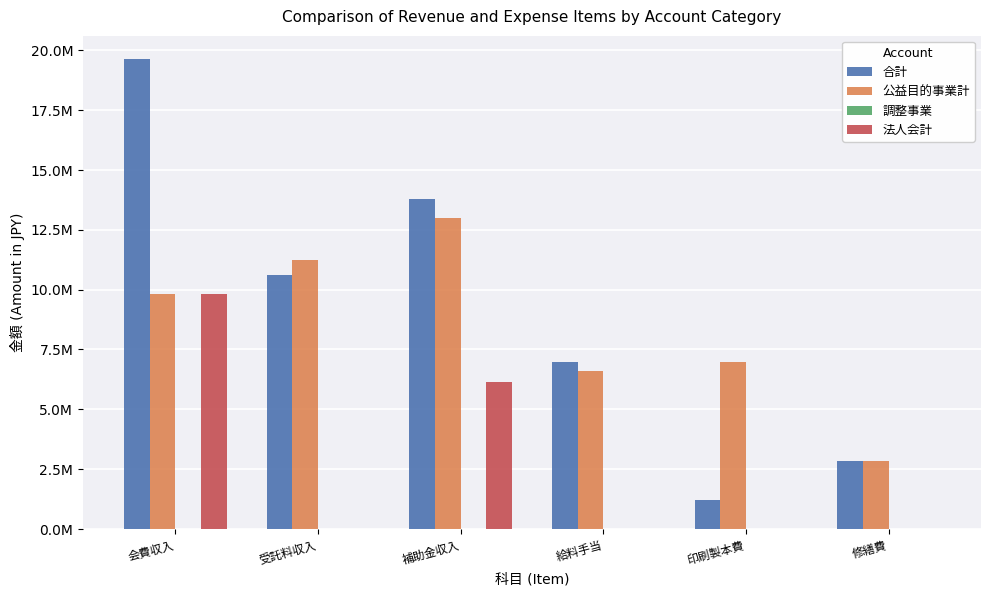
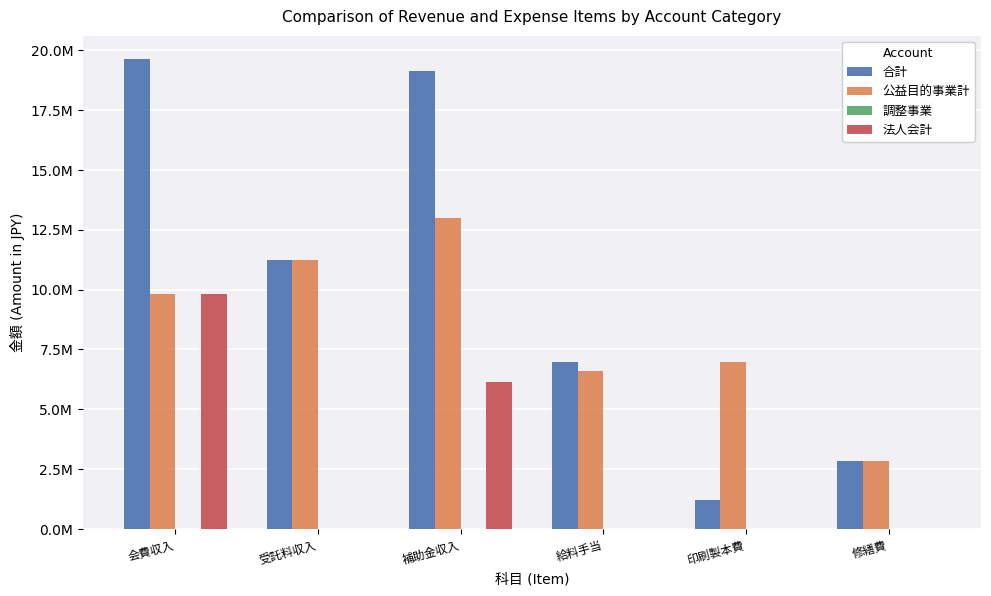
  {
    "合計": {
      "会費収入": 19600000,
-     "受託料収入": 10600000,
-     "補助金収入": 13800000,
+     "受託料収入": 11200000,
+     "補助金収入": 19100000,
      "給料手当": 7000000,
      "印刷製本費": 1200000,
      "修繕費": 2800000
    },
    "調整事業": {
      "会費収入": 0,
      "受託料収入": 0,
      "補助金収入": 0,
      "給料手当": 0,
      "印刷製本費": 0,
      "修繕費": 0
    }
  }
